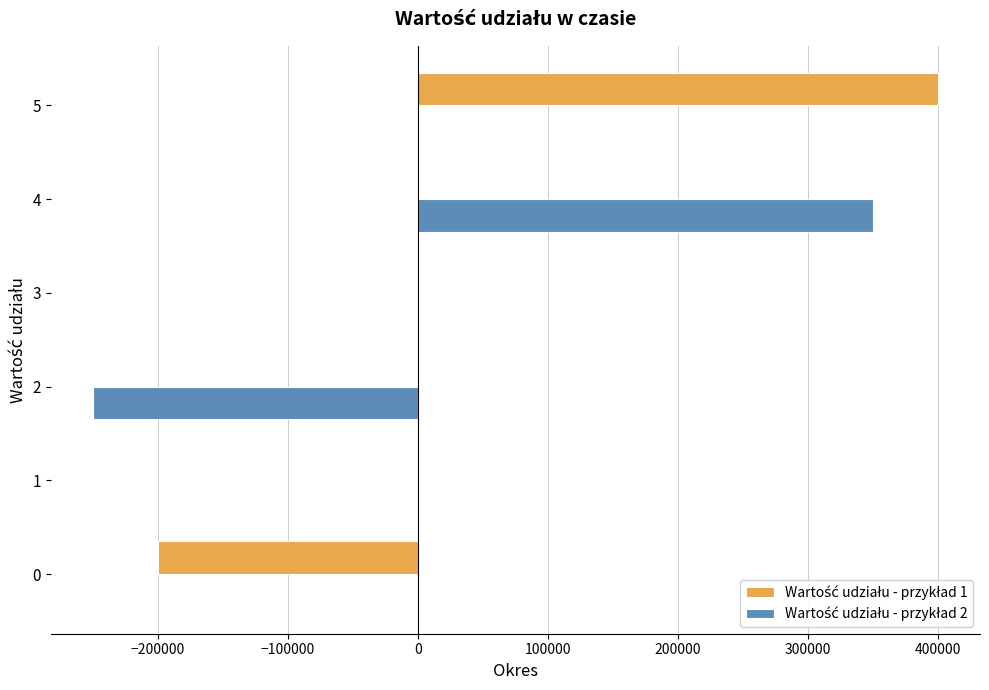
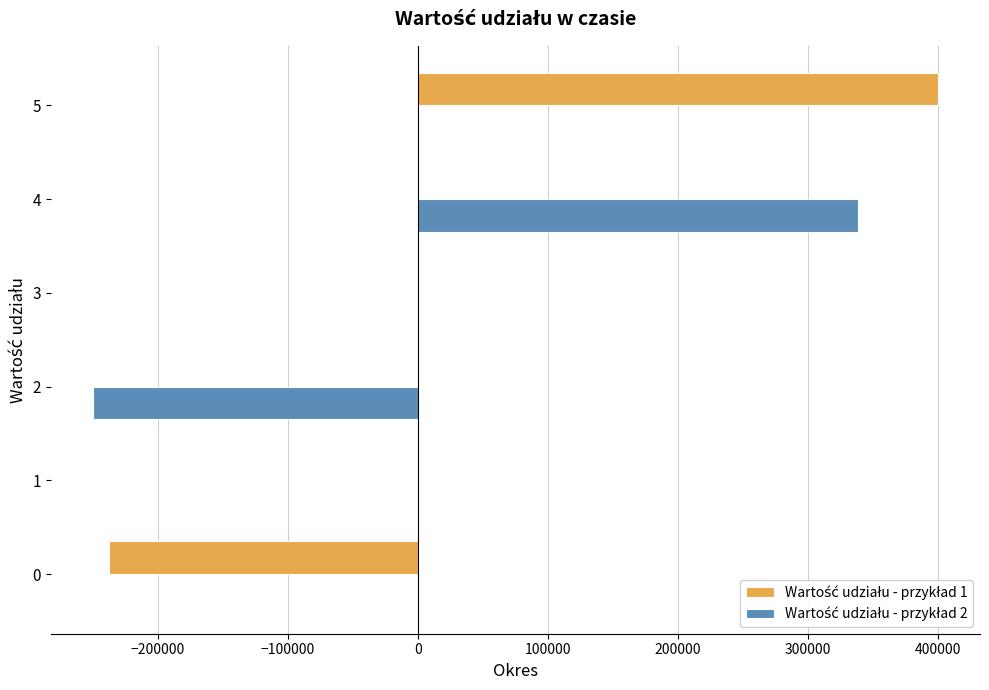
  {
    "Wartość udziału - przykład 1": {
      "5": 400000,
      "4": 0,
      "3": 0,
      "2": 0,
      "1": 0,
-     "0": -200000
+     "0": -237000
    },
    "Wartość udziału - przykład 2": {
      "5": 0,
-     "4": 350000,
+     "4": 339000,
      "3": 0,
      "2": -250000,
      "1": 0,
      "0": 0
    }
  }
